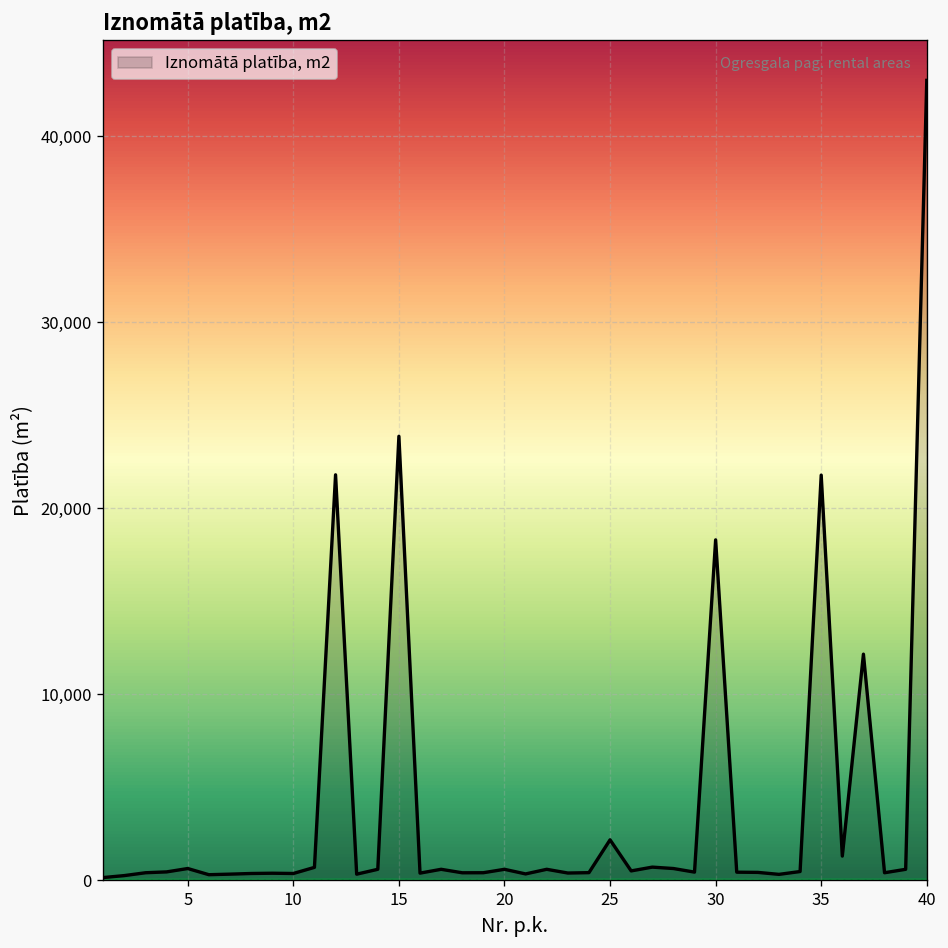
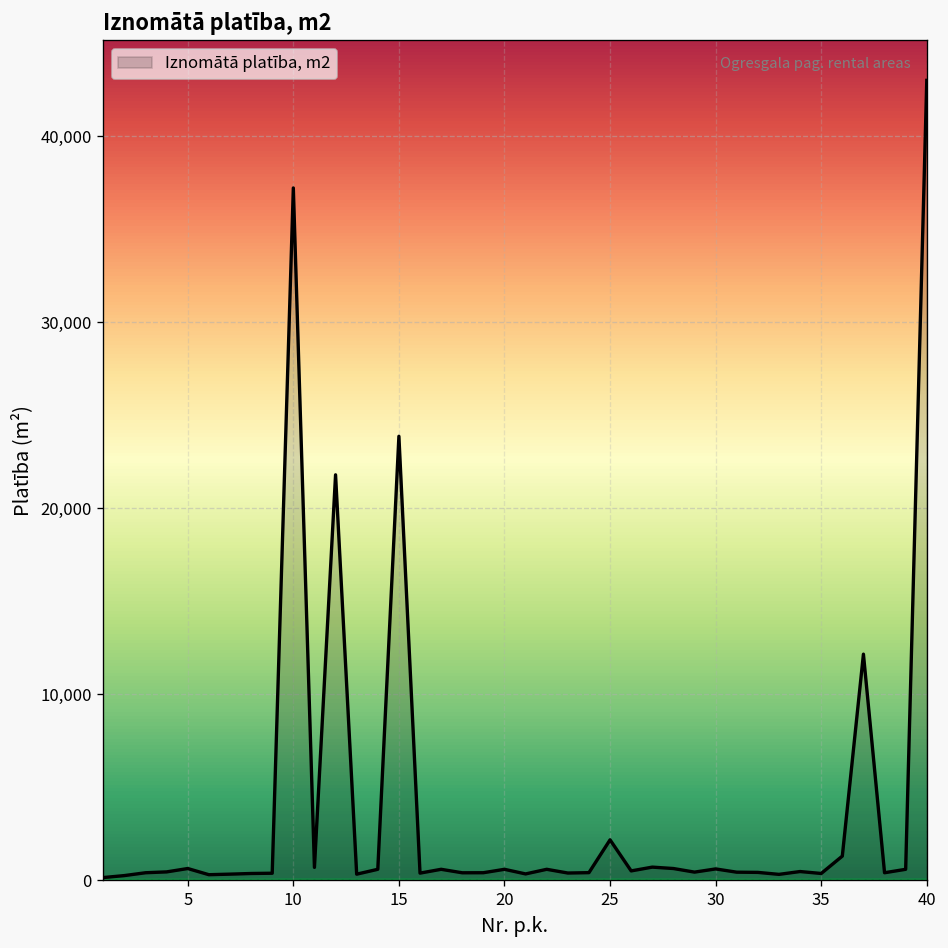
  {
    "5": "600",
-   "10": "400",
+   "10": "37,200",
    "15": "23,900",
    "20": "600",
    "25": "2,200",
-   "30": "18,300",
-   "35": "21,800",
+   "30": "600",
+   "35": "400",
    "40": "43,000"
  }
